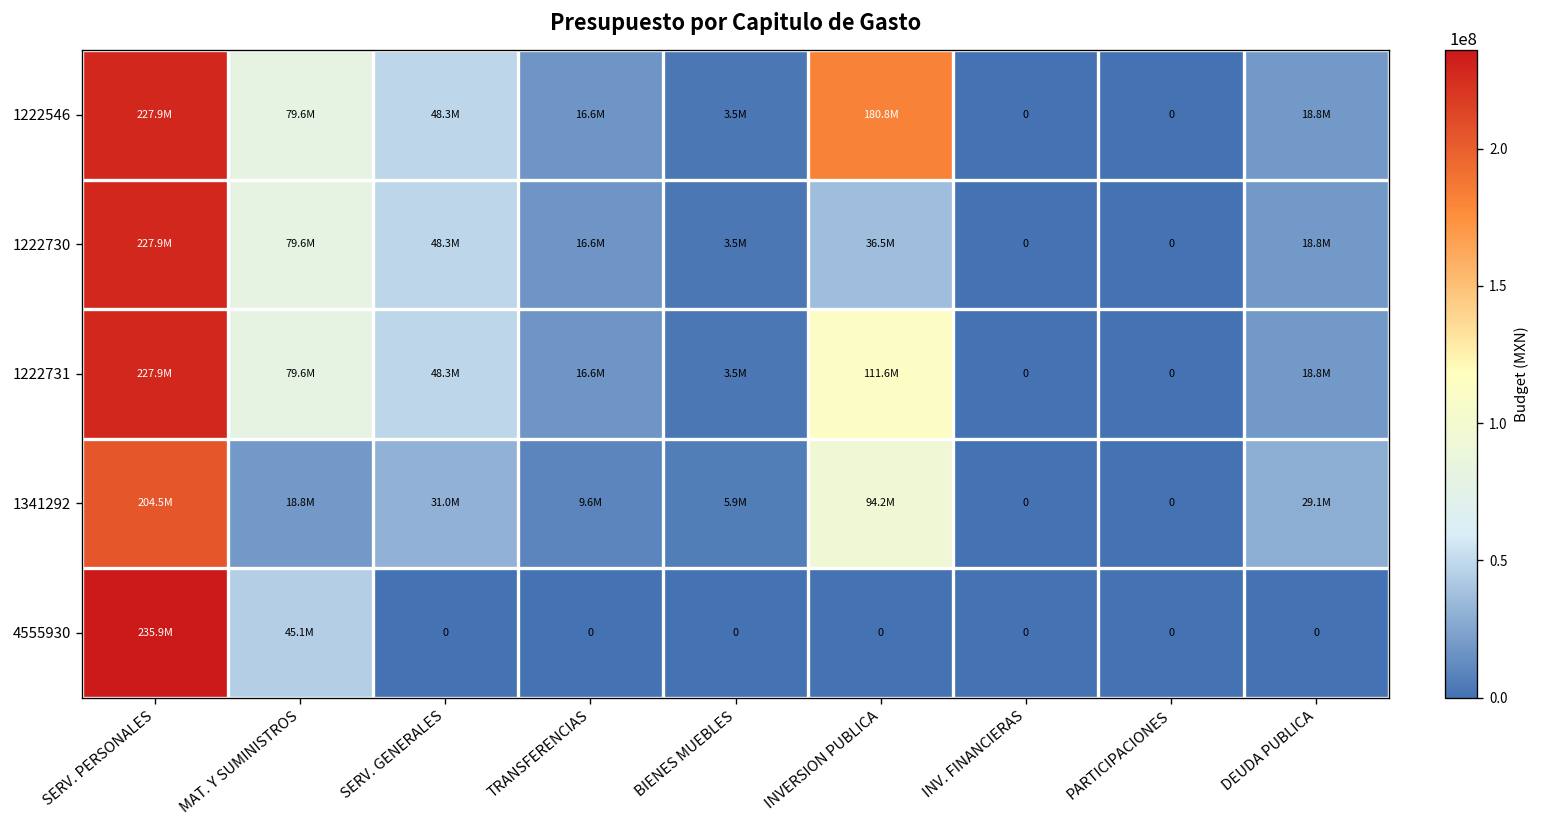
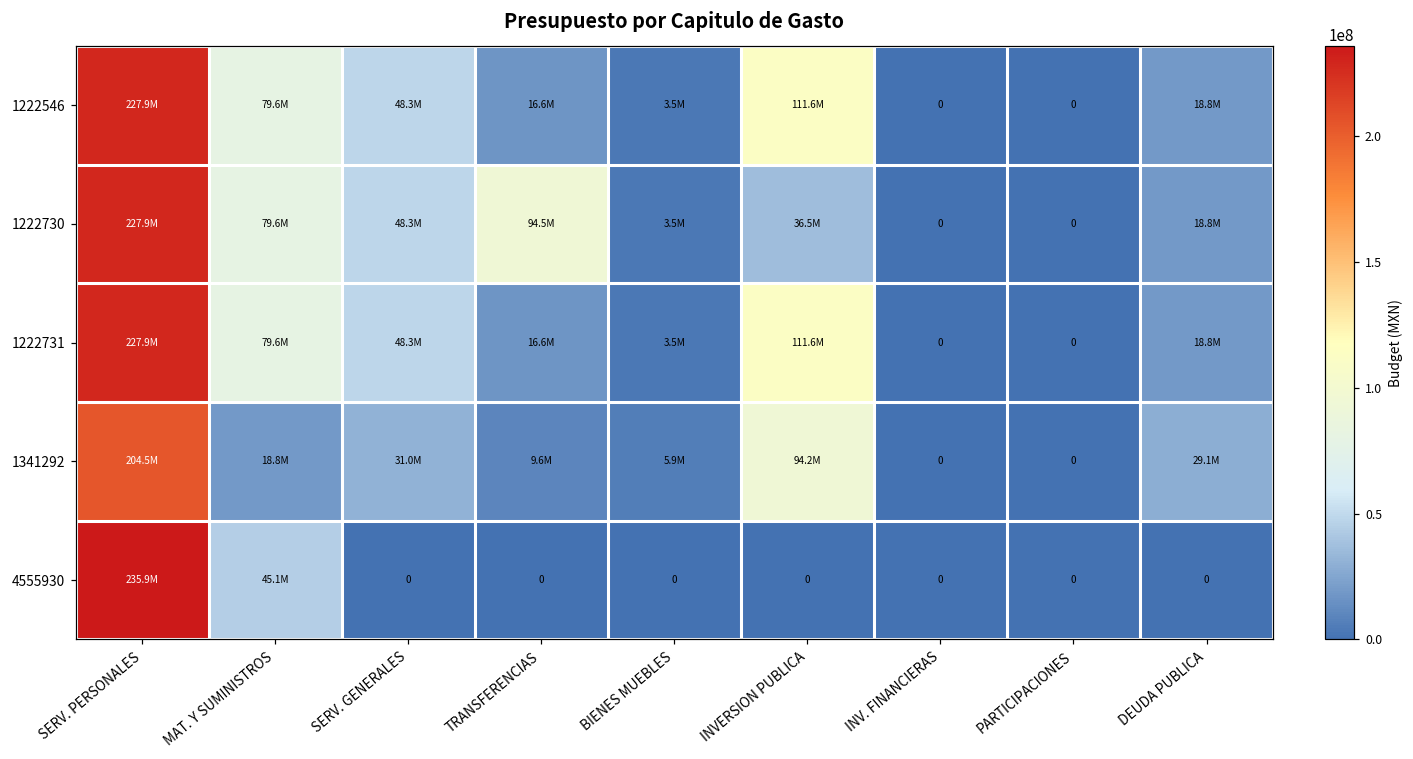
  {
    "1222546": {
      "SERV. PERSONALES": "227.9M",
      "MAT. Y SUMINISTROS": "79.6M",
      "SERV. GENERALES": "48.3M",
      "TRANSFERENCIAS": "16.6M",
      "BIENES MUEBLES": "3.5M",
-     "INVERSION PUBLICA": "180.8M",
+     "INVERSION PUBLICA": "111.6M",
      "INV. FINANCIERAS": "0",
      "PARTICIPACIONES": "0",
      "DEUDA PUBLICA": "18.8M"
    },
    "1222730": {
      "SERV. PERSONALES": "227.9M",
      "MAT. Y SUMINISTROS": "79.6M",
      "SERV. GENERALES": "48.3M",
-     "TRANSFERENCIAS": "16.6M",
+     "TRANSFERENCIAS": "94.5M",
      "BIENES MUEBLES": "3.5M",
      "INVERSION PUBLICA": "36.5M",
      "INV. FINANCIERAS": "0",
      "PARTICIPACIONES": "0",
      "DEUDA PUBLICA": "18.8M"
    },
    "1222731": {
      "SERV. PERSONALES": "227.9M",
      "MAT. Y SUMINISTROS": "79.6M",
      "SERV. GENERALES": "48.3M",
      "TRANSFERENCIAS": "16.6M",
      "BIENES MUEBLES": "3.5M",
      "INVERSION PUBLICA": "111.6M",
      "INV. FINANCIERAS": "0",
      "PARTICIPACIONES": "0",
      "DEUDA PUBLICA": "18.8M"
    },
    "1341292": {
      "SERV. PERSONALES": "204.5M",
      "MAT. Y SUMINISTROS": "18.8M",
      "SERV. GENERALES": "31.0M",
      "TRANSFERENCIAS": "9.6M",
      "BIENES MUEBLES": "5.9M",
      "INVERSION PUBLICA": "94.2M",
      "INV. FINANCIERAS": "0",
      "PARTICIPACIONES": "0",
      "DEUDA PUBLICA": "29.1M"
    },
    "4555930": {
      "SERV. PERSONALES": "235.9M",
      "MAT. Y SUMINISTROS": "45.1M",
      "SERV. GENERALES": "0",
      "TRANSFERENCIAS": "0",
      "BIENES MUEBLES": "0",
      "INVERSION PUBLICA": "0",
      "INV. FINANCIERAS": "0",
      "PARTICIPACIONES": "0",
      "DEUDA PUBLICA": "0"
    }
  }
